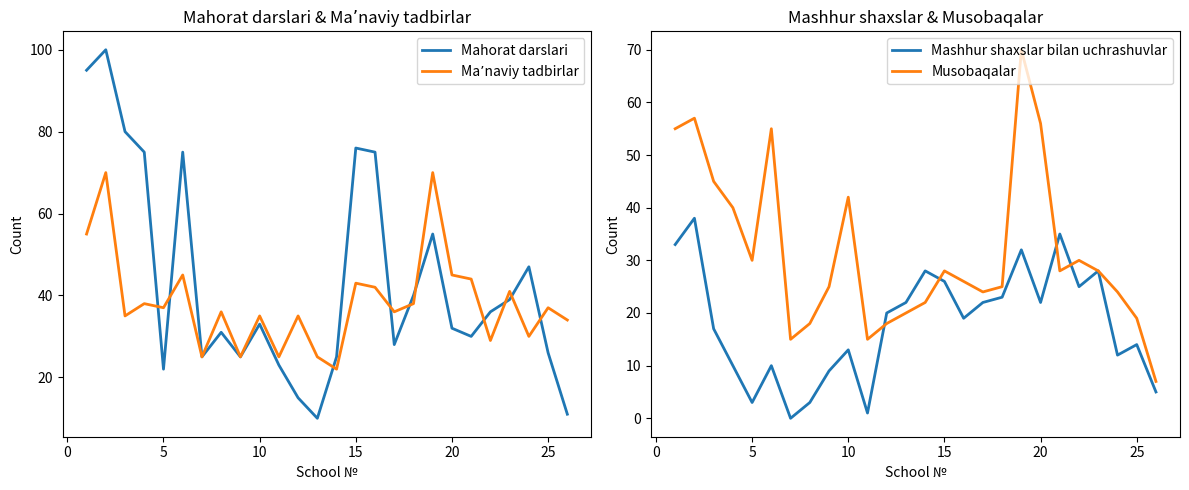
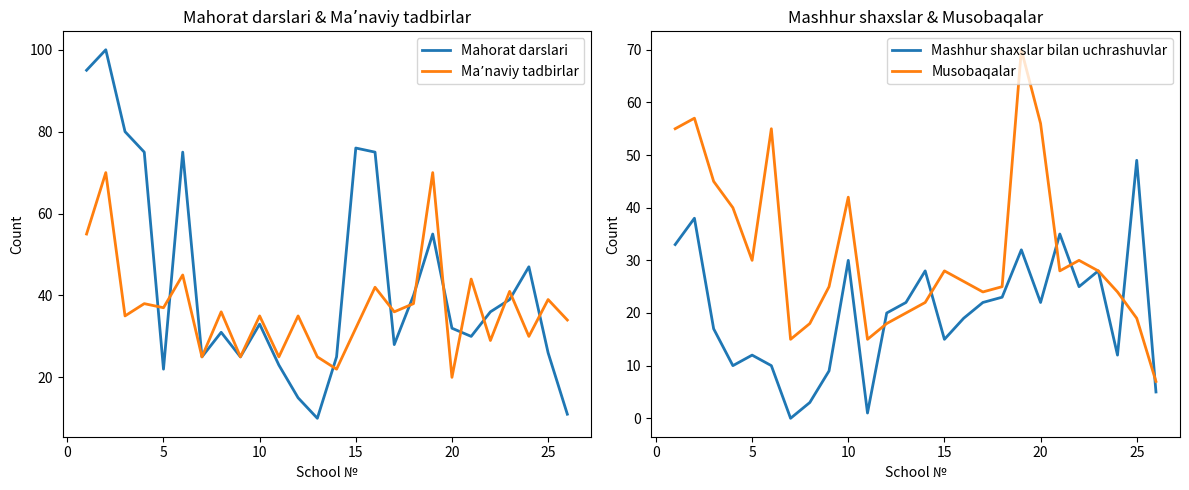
  {
    "Mahorat darslari & Maʼnaviy tadbirlar": {
      "Mahorat darslari": {
        "5": 22,
        "10": 33,
        "15": 76,
        "20": 32,
        "25": 26
      },
      "Maʼnaviy tadbirlar": {
        "5": 37,
        "10": 35,
-       "15": 43,
-       "20": 45,
-       "25": 37
+       "15": 32,
+       "20": 20,
+       "25": 39
      }
    },
    "Mashhur shaxslar & Musobaqalar": {
      "Mashhur shaxslar bilan uchrashuvlar": {
-       "5": 3,
-       "10": 13,
-       "15": 26,
+       "5": 12,
+       "10": 30,
+       "15": 15,
        "20": 22,
-       "25": 14
+       "25": 49
      },
      "Musobaqalar": {
        "5": 30,
        "10": 42,
        "15": 28,
        "20": 56,
        "25": 19
      }
    }
  }
